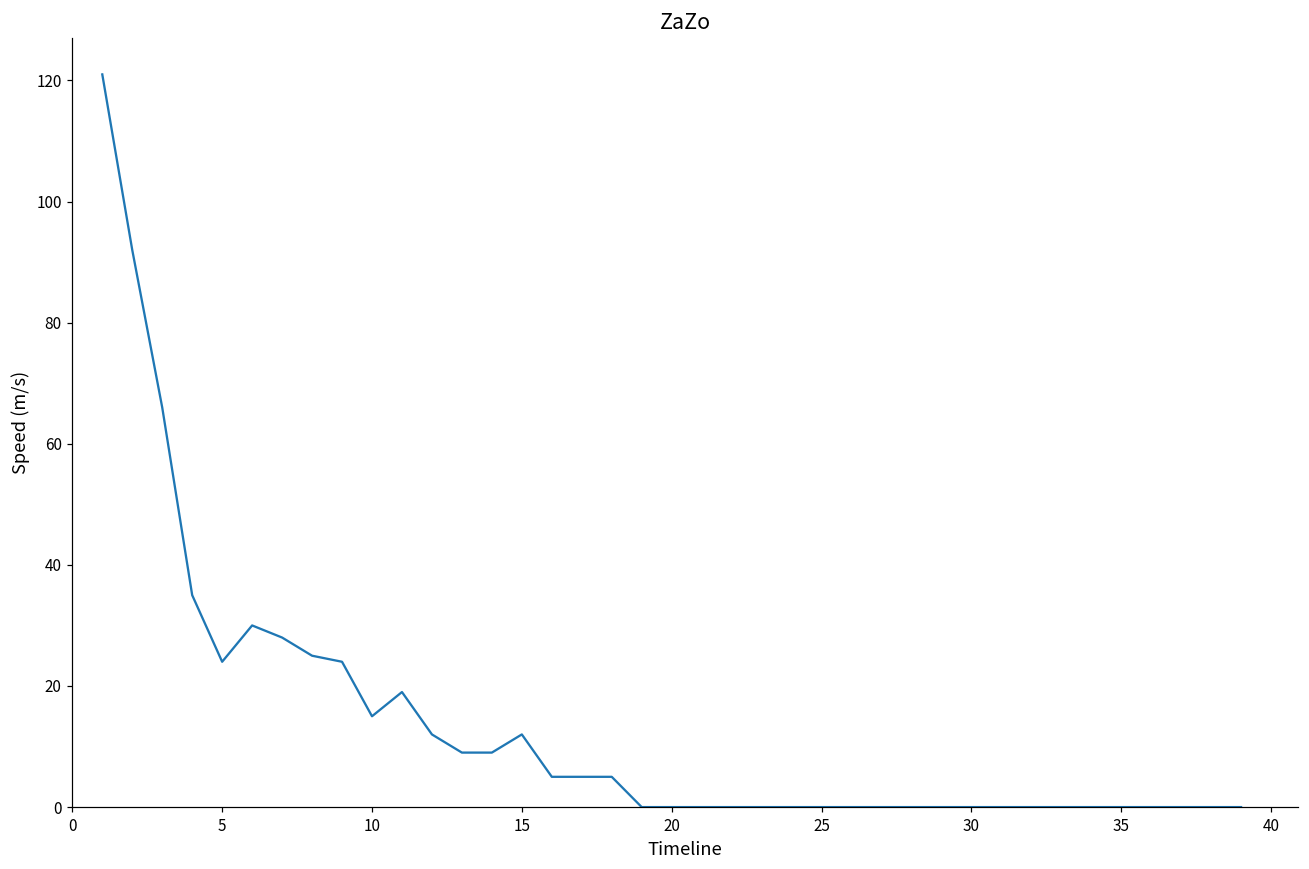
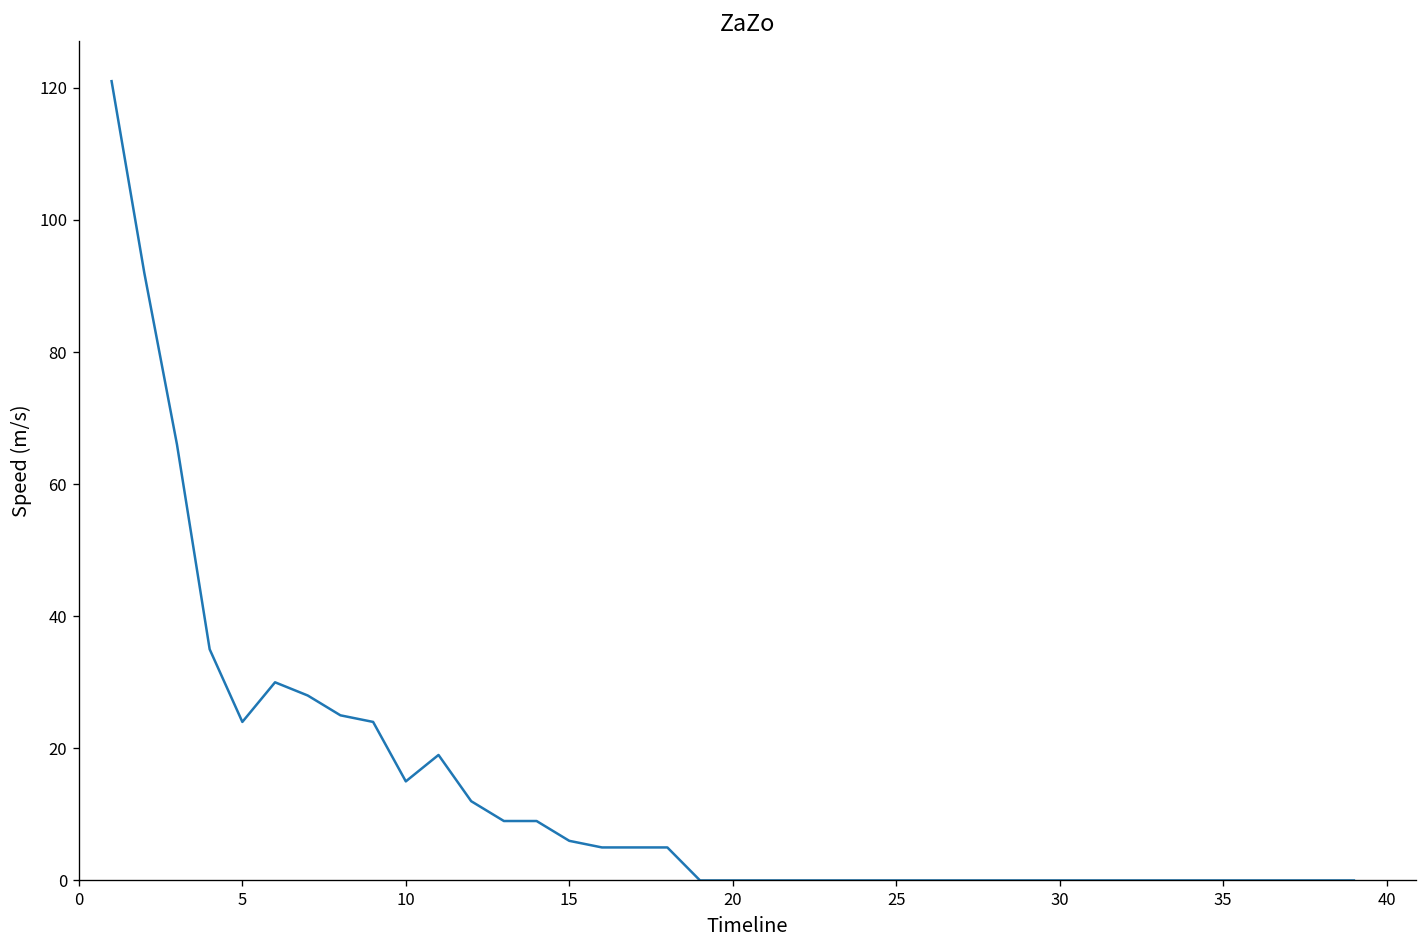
  {
    "5": 24,
    "10": 15,
-   "15": 12,
+   "15": 6,
    "20": 0,
    "25": 0,
    "30": 0,
    "35": 0
  }
